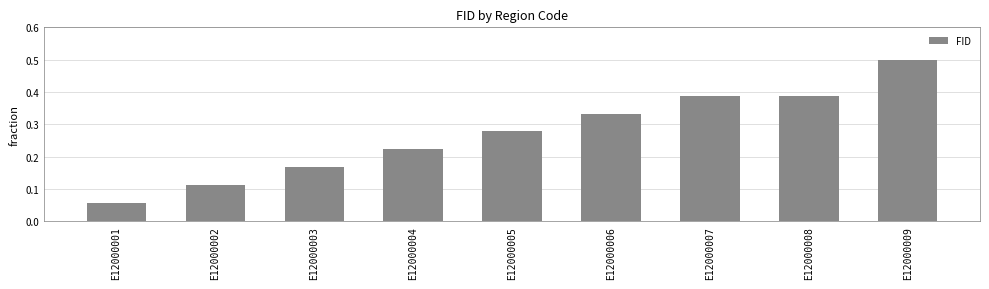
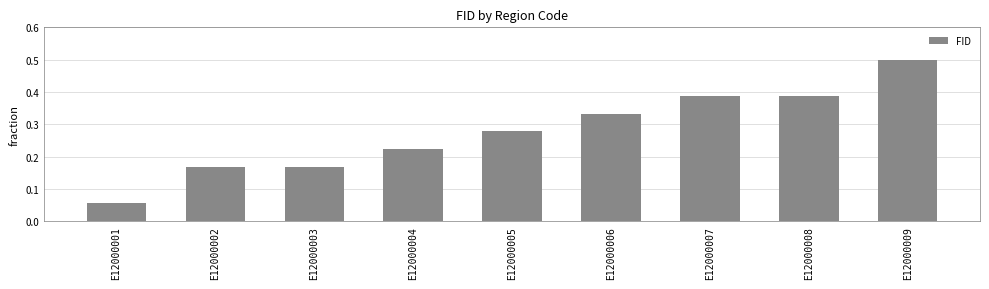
  {
    "E12000001": 0.06,
-   "E12000002": 0.11,
+   "E12000002": 0.17,
    "E12000003": 0.17,
    "E12000004": 0.22,
    "E12000005": 0.28,
    "E12000006": 0.33,
    "E12000007": 0.39,
    "E12000008": 0.39,
    "E12000009": 0.50
  }
